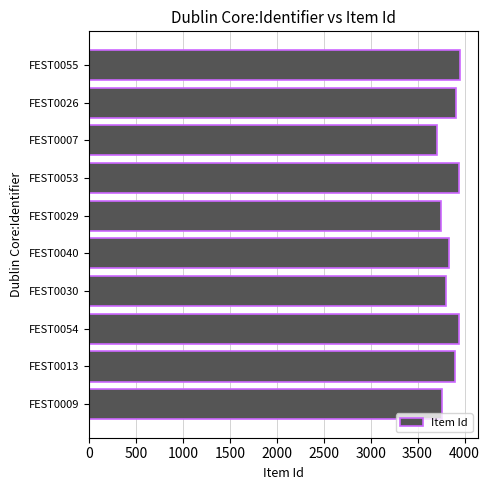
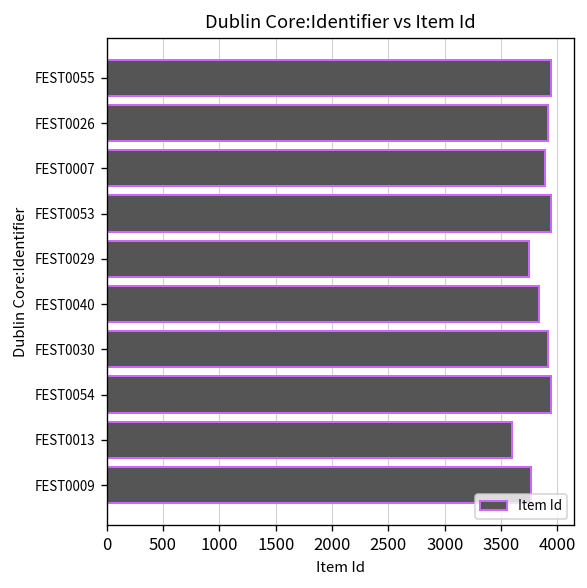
  {
    "FEST0055": 3900,
    "FEST0026": 3900,
-   "FEST0007": 3700,
+   "FEST0007": 3900,
    "FEST0053": 3900,
    "FEST0029": 3800,
    "FEST0040": 3800,
-   "FEST0030": 3800,
+   "FEST0030": 3900,
    "FEST0054": 3900,
-   "FEST0013": 3900,
+   "FEST0013": 3600,
    "FEST0009": 3800
  }
